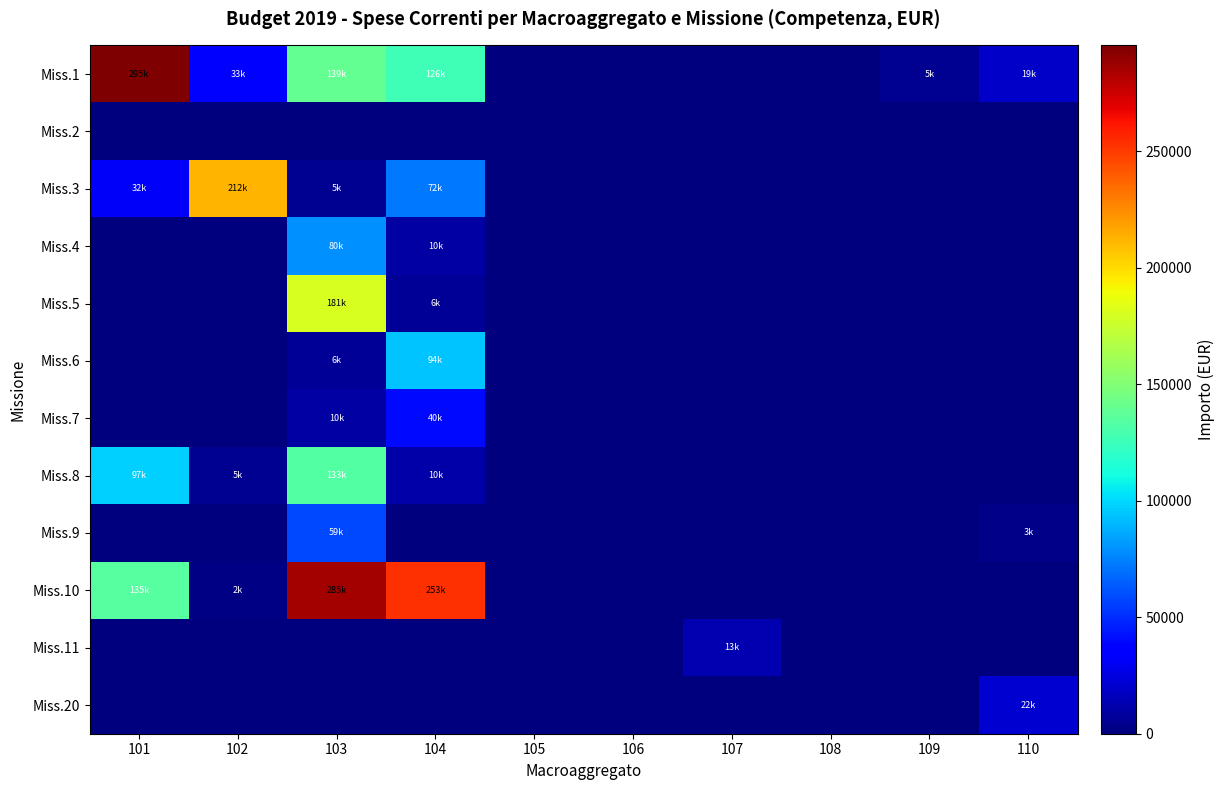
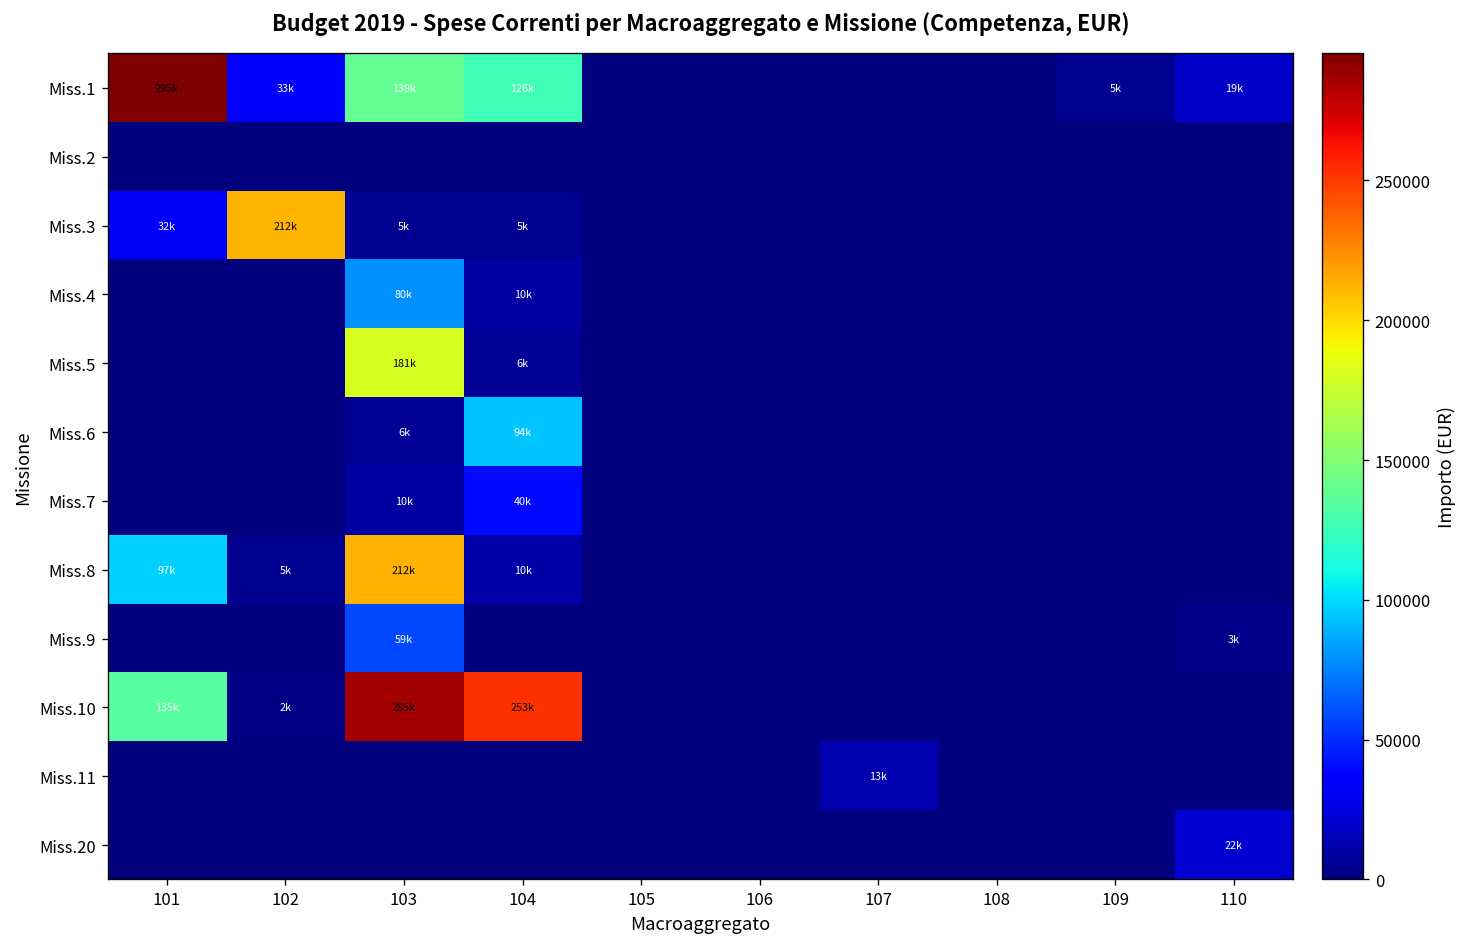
  {
    "Miss.1": {
      "101": "295k",
      "102": "33k",
      "103": "139k",
      "104": "126k",
      "109": "5k",
      "110": "19k"
    },
    "Miss.3": {
      "101": "32k",
      "102": "212k",
      "103": "5k",
-     "104": "72k"
+     "104": "5k"
    },
    "Miss.4": {
      "103": "80k",
      "104": "10k"
    },
    "Miss.5": {
      "103": "181k",
      "104": "6k"
    },
    "Miss.6": {
      "103": "6k",
      "104": "94k"
    },
    "Miss.7": {
      "103": "10k",
      "104": "40k"
    },
    "Miss.8": {
      "101": "97k",
      "102": "5k",
-     "103": "133k",
+     "103": "212k",
      "104": "10k"
    },
    "Miss.9": {
      "103": "59k",
      "110": "3k"
    },
    "Miss.10": {
      "101": "135k",
      "102": "2k",
      "103": "285k",
      "104": "253k"
    },
    "Miss.11": {
      "107": "13k"
    },
    "Miss.20": {
      "110": "22k"
    }
  }
